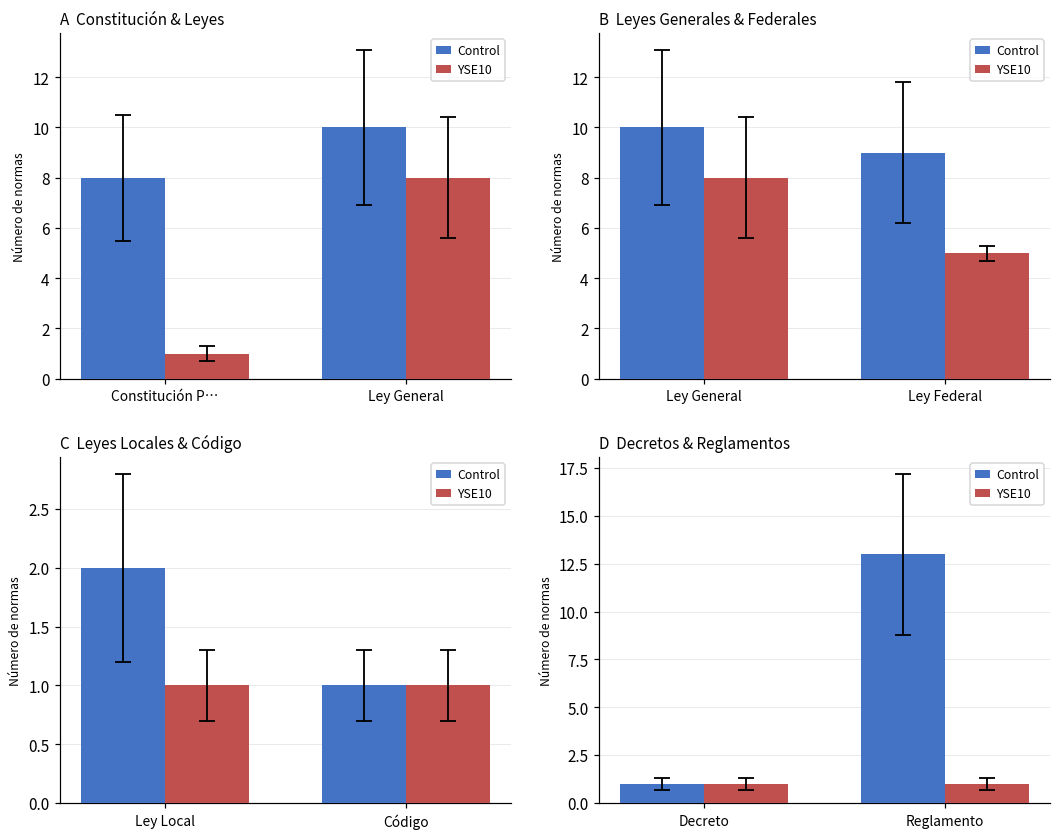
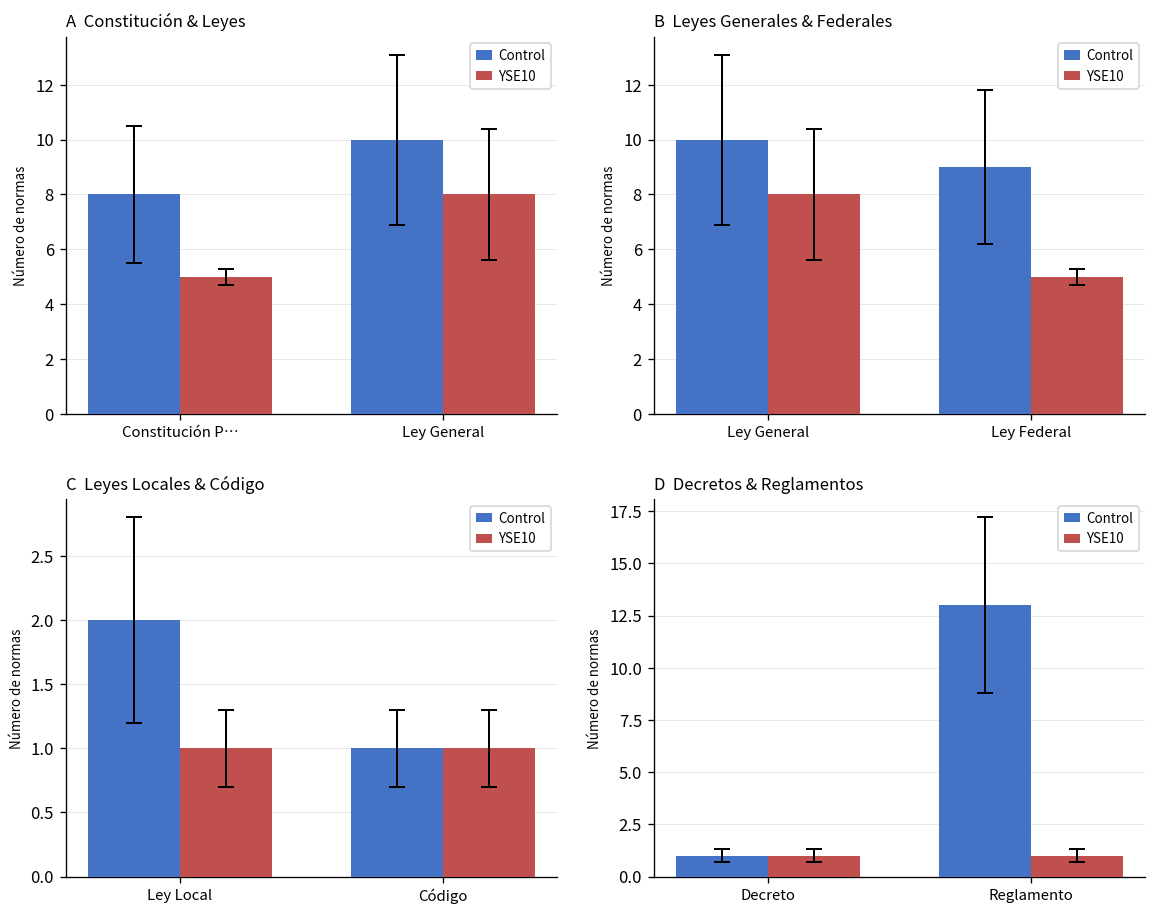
  {
    "A Constitución & Leyes": {
      "YSE10": {
-       "Constitución P…": 1,
+       "Constitución P…": 5,
        "Ley General": 8
      }
    },
    "B Leyes Generales & Federales": {
      "YSE10": {
        "Ley General": 8.0,
        "Ley Federal": 5.0
      }
    },
    "C Leyes Locales & Código": {
      "YSE10": {
        "Ley Local": 1.00,
        "Código": 1.00
      }
    },
    "D Decretos & Reglamentos": {
      "YSE10": {
        "Decreto": 1.0,
        "Reglamento": 1.0
      }
    }
  }
